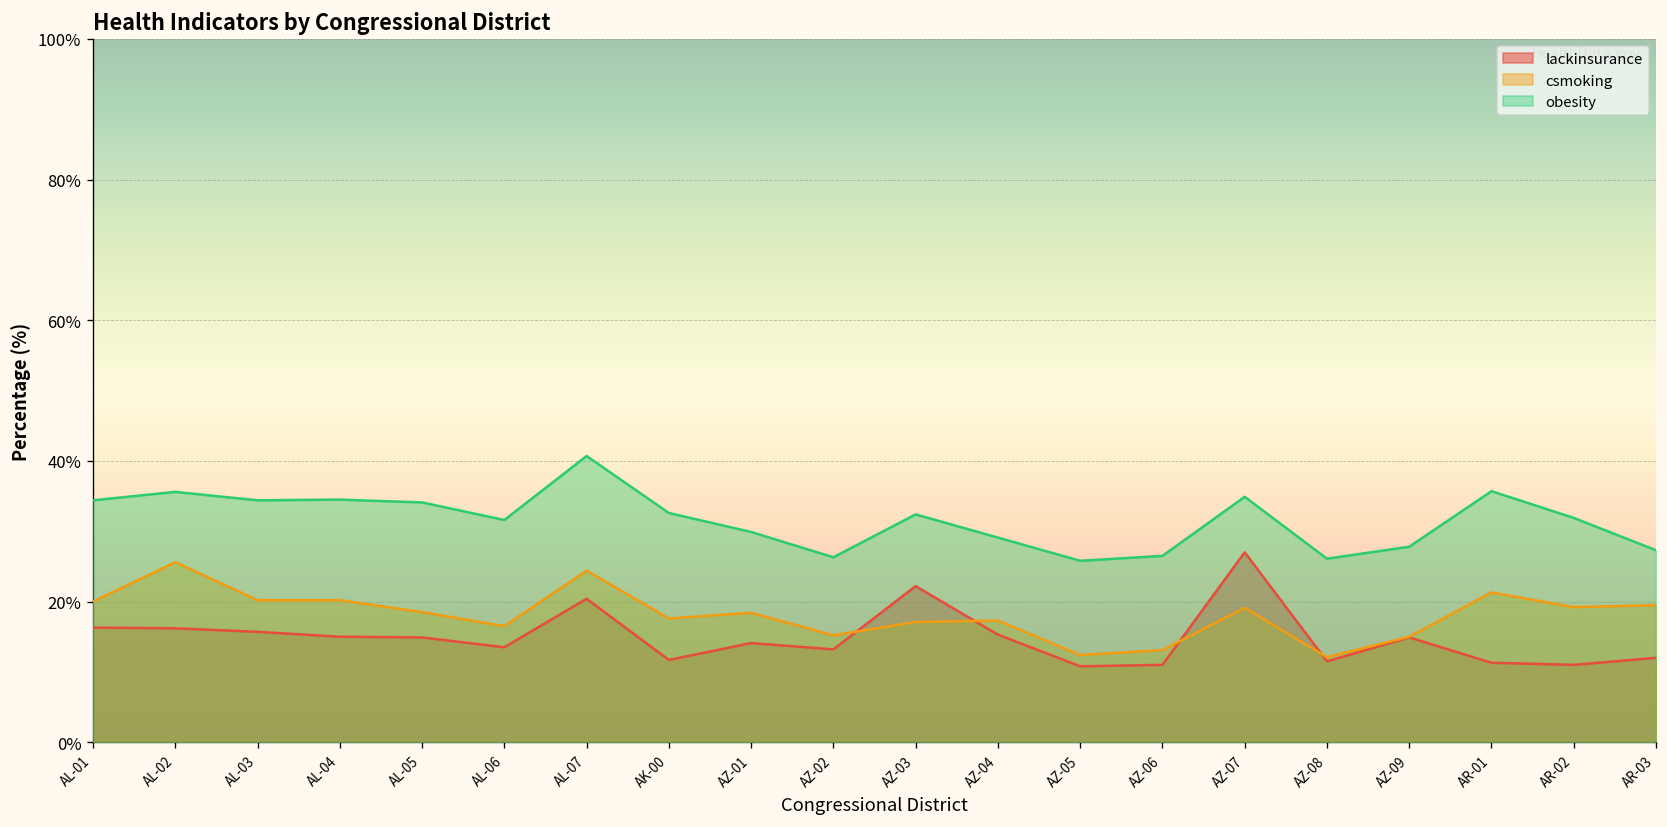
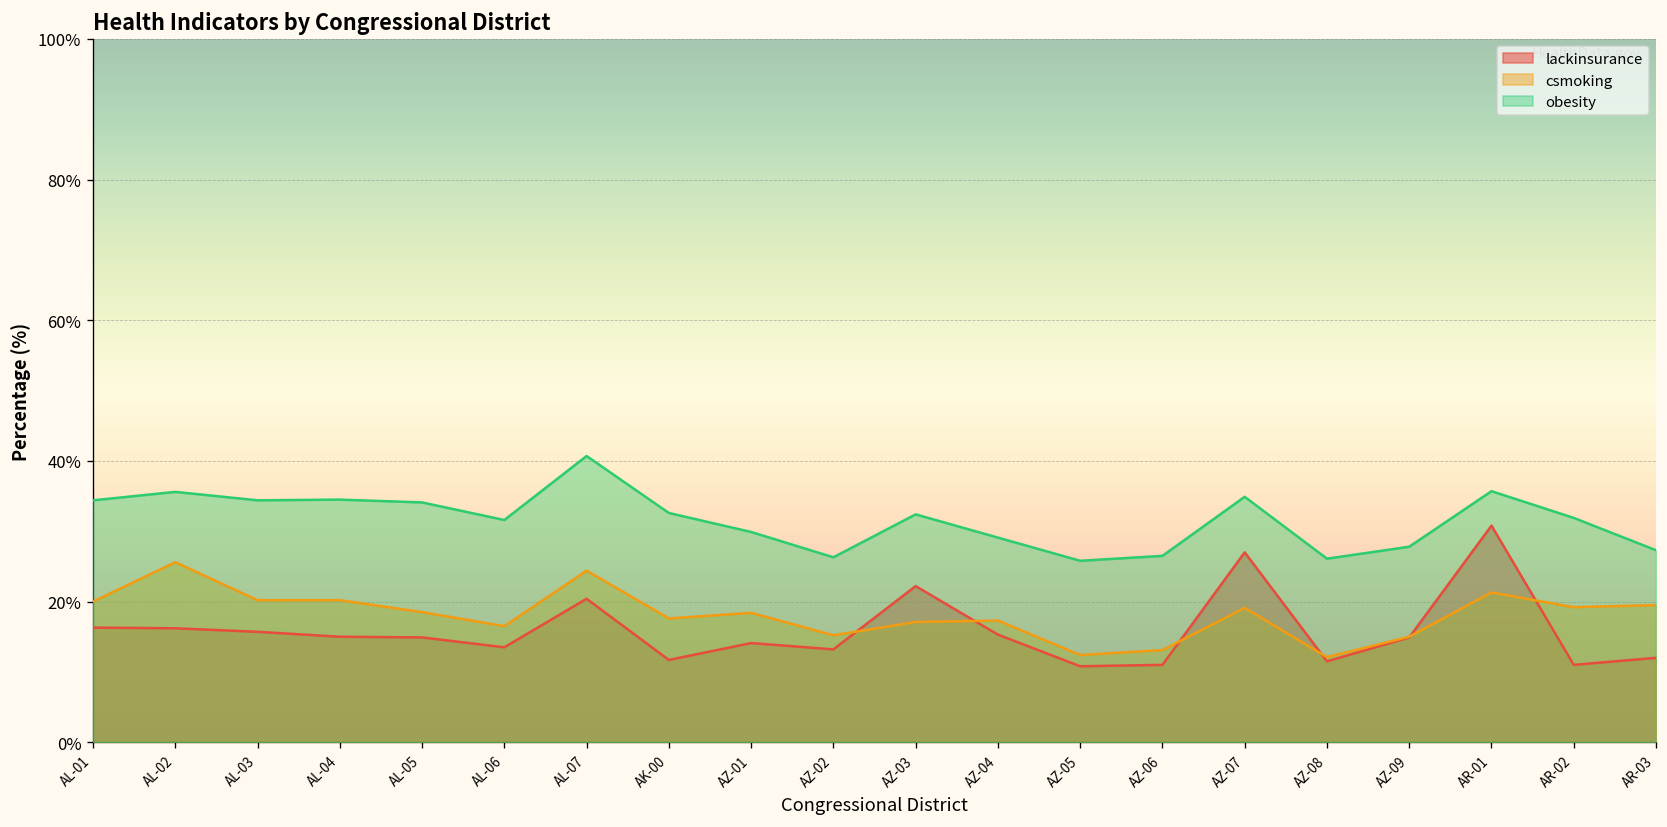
  {
    "lackinsurance": {
      "AL-01": "16%",
      "AL-02": "16%",
      "AL-03": "16%",
      "AL-04": "15%",
      "AL-05": "15%",
      "AL-06": "14%",
      "AL-07": "20%",
      "AK-00": "12%",
      "AZ-01": "14%",
      "AZ-02": "13%",
      "AZ-03": "22%",
      "AZ-04": "15%",
      "AZ-05": "11%",
      "AZ-06": "11%",
      "AZ-07": "27%",
      "AZ-08": "12%",
-     "AR-01": "11%",
+     "AR-01": "31%",
      "AR-02": "11%",
      "AR-03": "12%"
    },
    "csmoking": {
      "AL-01": "20%",
      "AL-02": "26%",
      "AL-03": "20%",
      "AL-04": "20%",
      "AL-05": "19%",
      "AL-06": "17%",
      "AL-07": "24%",
      "AK-00": "18%",
      "AZ-01": "18%",
      "AZ-02": "15%",
      "AZ-03": "17%",
      "AZ-04": "17%",
      "AZ-05": "12%",
      "AZ-06": "13%",
      "AZ-07": "19%",
      "AZ-08": "12%",
      "AR-01": "21%",
      "AR-02": "19%",
      "AR-03": "20%"
    },
    "obesity": {
      "AL-01": "34%",
      "AL-02": "36%",
      "AL-03": "34%",
      "AL-04": "35%",
      "AL-05": "34%",
      "AL-06": "32%",
      "AL-07": "41%",
      "AK-00": "33%",
      "AZ-01": "30%",
      "AZ-02": "26%",
      "AZ-03": "32%",
      "AZ-04": "29%",
      "AZ-05": "26%",
      "AZ-06": "27%",
      "AZ-07": "35%",
      "AZ-08": "26%",
      "AZ-09": "28%",
      "AR-01": "36%",
      "AR-02": "32%",
      "AR-03": "27%"
    }
  }
